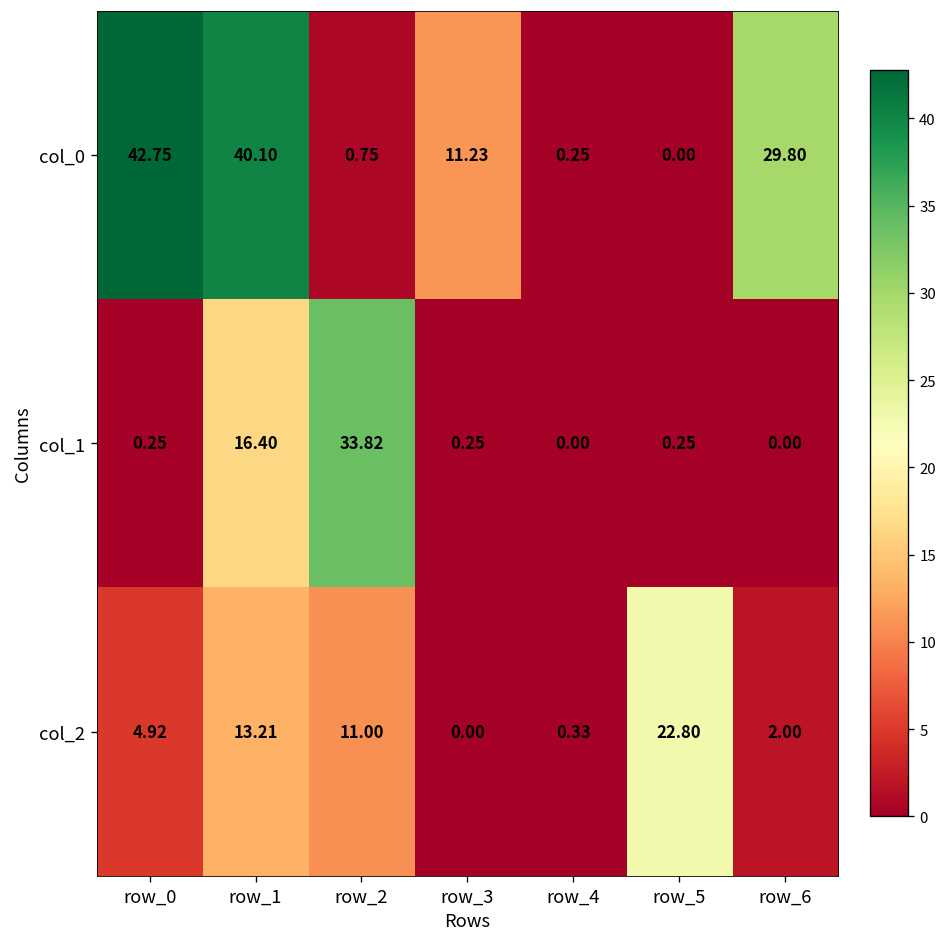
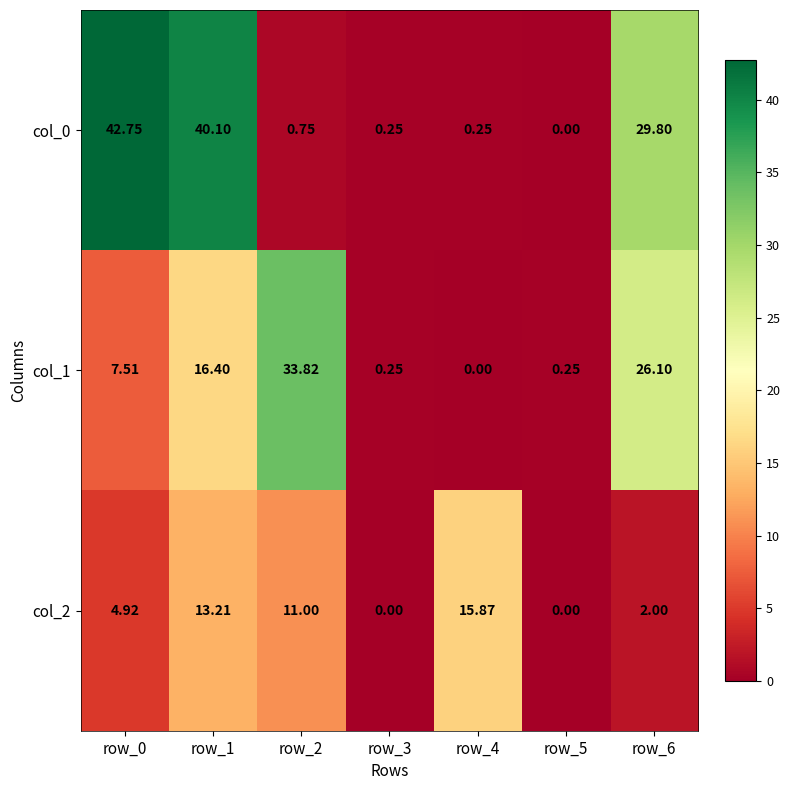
  {
    "col_0": {
      "row_0": 42.75,
      "row_1": 40.10,
      "row_2": 0.75,
-     "row_3": 11.23,
+     "row_3": 0.25,
      "row_4": 0.25,
      "row_5": 0.00,
      "row_6": 29.80
    },
    "col_1": {
-     "row_0": 0.25,
+     "row_0": 7.51,
      "row_1": 16.40,
      "row_2": 33.82,
      "row_3": 0.25,
      "row_4": 0.00,
      "row_5": 0.25,
-     "row_6": 0.00
+     "row_6": 26.10
    },
    "col_2": {
      "row_0": 4.92,
      "row_1": 13.21,
      "row_2": 11.00,
      "row_3": 0.00,
-     "row_4": 0.33,
-     "row_5": 22.80,
+     "row_4": 15.87,
+     "row_5": 0.00,
      "row_6": 2.00
    }
  }
